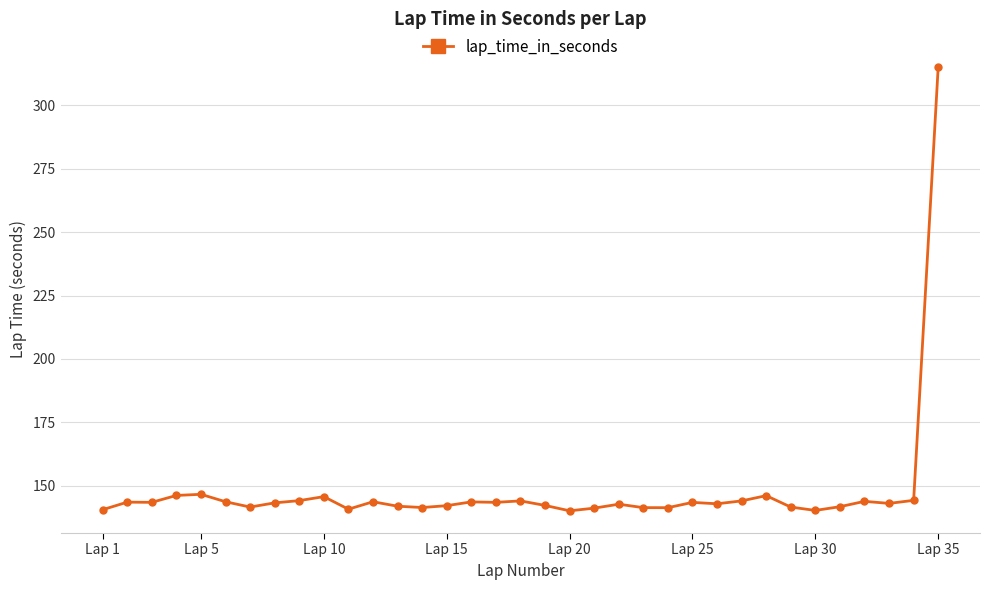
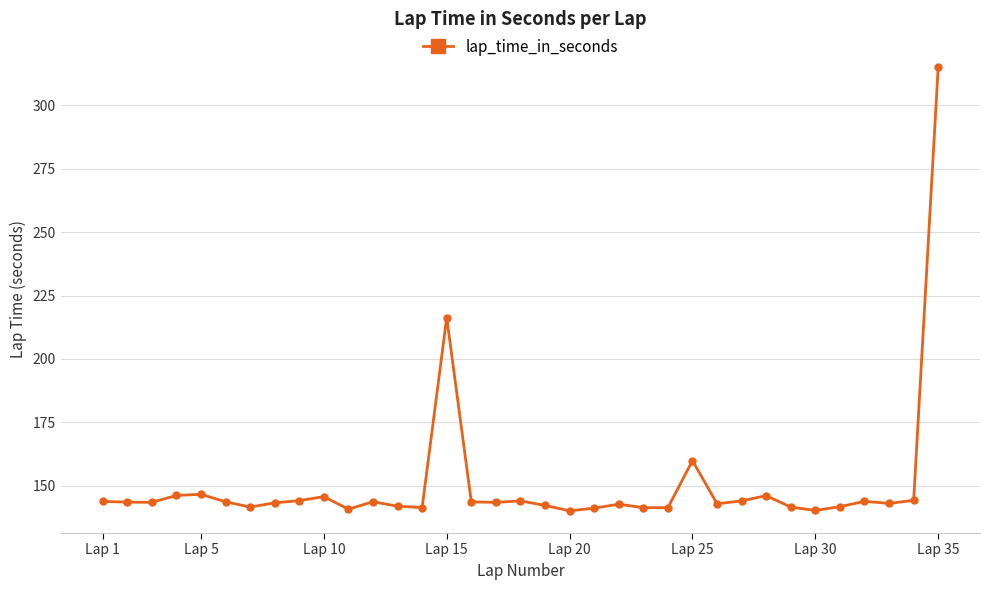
  {
-   "Lap 1": 140,
+   "Lap 1": 144,
    "Lap 5": 147,
    "Lap 10": 146,
-   "Lap 15": 142,
+   "Lap 15": 216,
    "Lap 20": 140,
-   "Lap 25": 143,
+   "Lap 25": 160,
    "Lap 30": 140,
    "Lap 35": 315
  }
